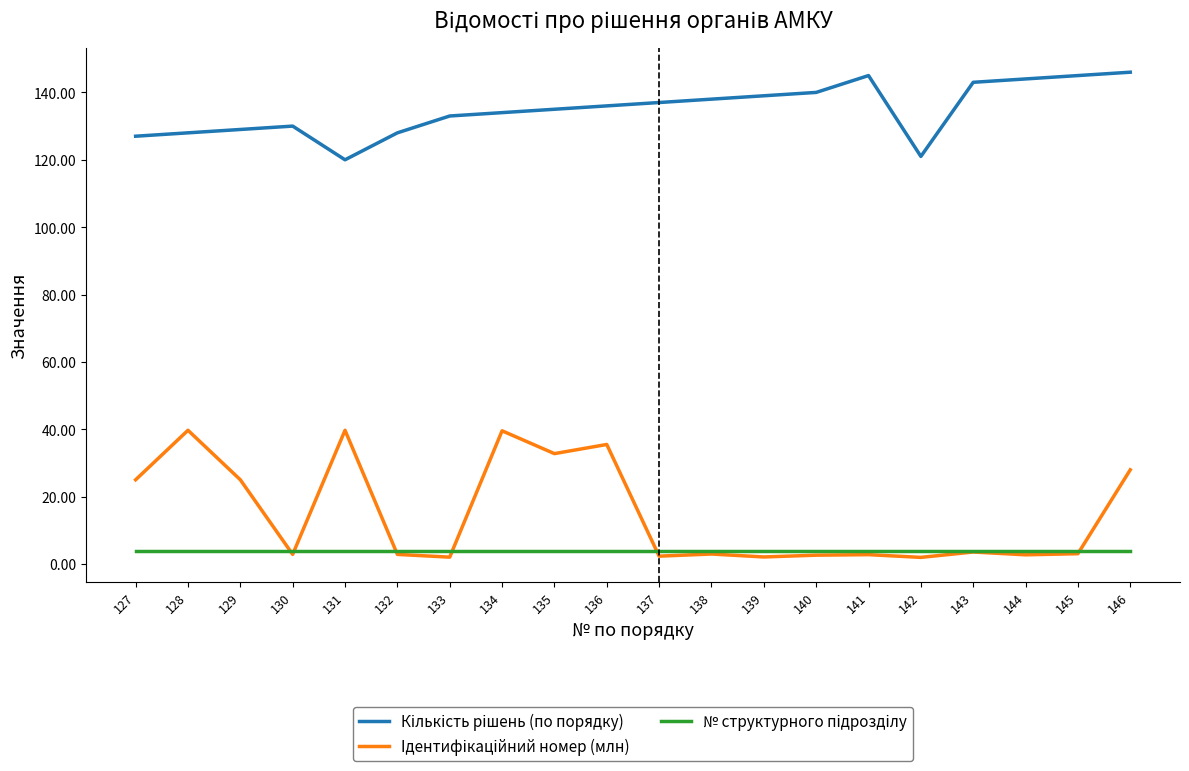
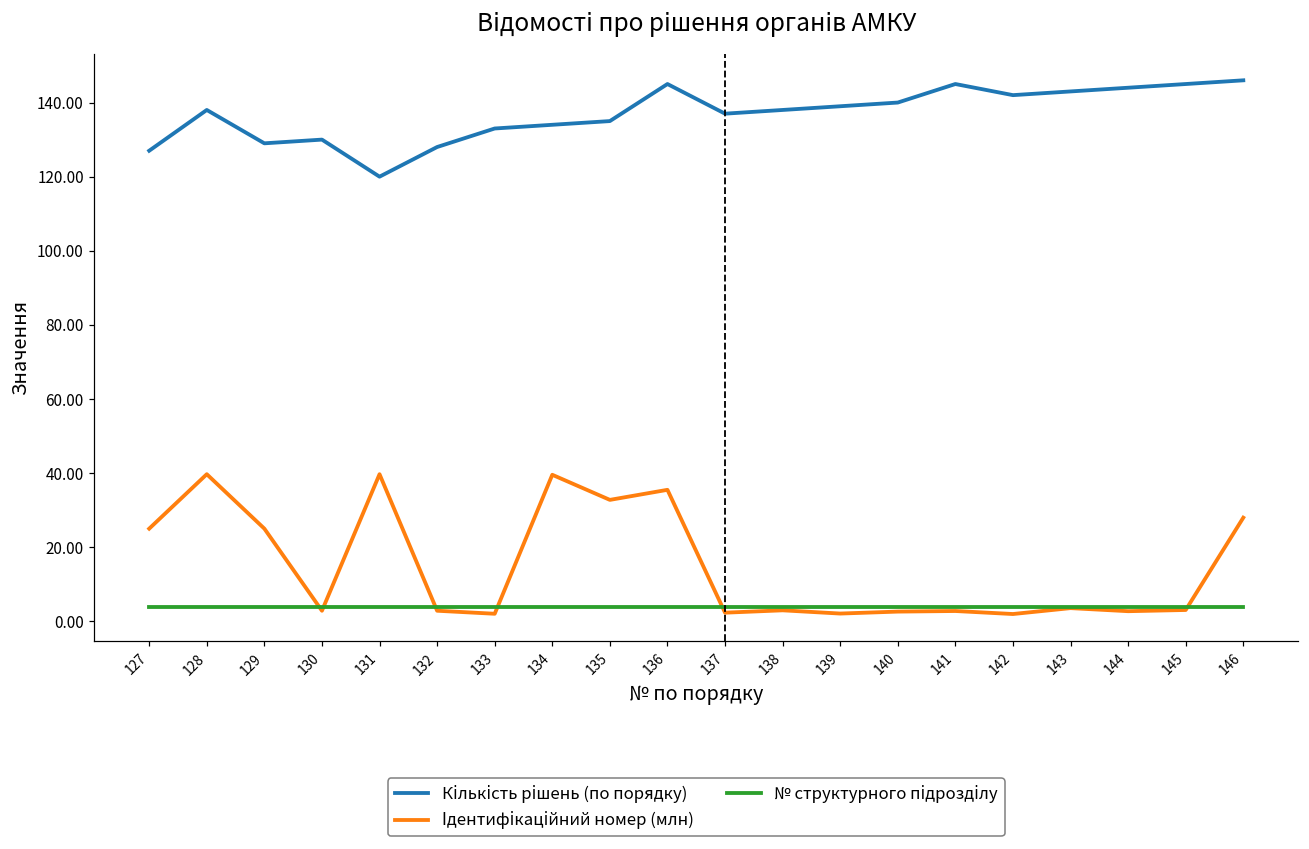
  {
    "Кількість рішень (по порядку)": {
      "127": 127,
-     "128": 128,
+     "128": 138,
      "129": 129,
      "130": 130,
      "131": 120,
      "132": 128,
      "133": 133,
      "134": 134,
      "135": 135,
-     "136": 136,
+     "136": 145,
      "137": 137,
      "138": 138,
      "139": 139,
      "140": 140,
      "141": 145,
-     "142": 121,
+     "142": 142,
      "143": 143,
      "144": 144,
      "145": 145,
      "146": 146
    },
    "Ідентифікаційний номер (млн)": {
      "127": 25,
      "128": 40,
      "129": 25,
      "130": 3,
      "131": 40,
      "132": 3,
      "133": 2,
      "134": 40,
      "135": 33,
      "136": 35,
      "137": 2,
      "138": 3,
      "139": 2,
      "140": 3,
      "141": 3,
      "142": 2,
      "144": 3,
      "145": 3,
      "146": 28
    },
    "№ структурного підрозділу": {
      "127": 4,
      "128": 4,
      "129": 4,
      "130": 4,
      "131": 4,
      "132": 4,
      "133": 4,
      "134": 4,
      "135": 4,
      "136": 4,
      "137": 4,
      "138": 4,
      "139": 4,
      "140": 4,
      "141": 4,
      "142": 4,
      "144": 4,
      "145": 4,
      "146": 4
    }
  }
